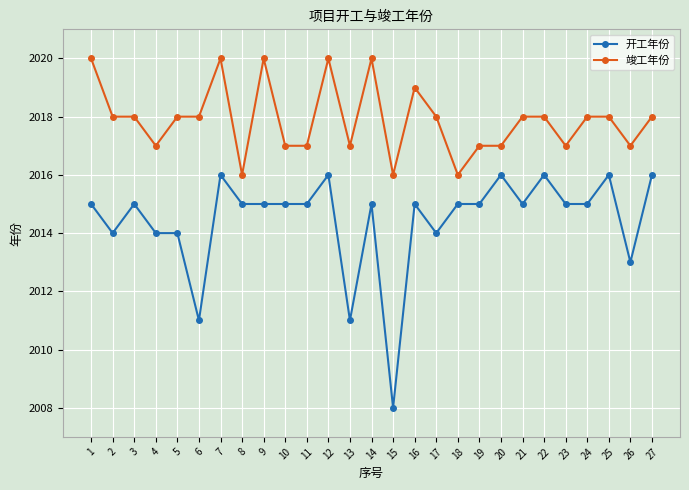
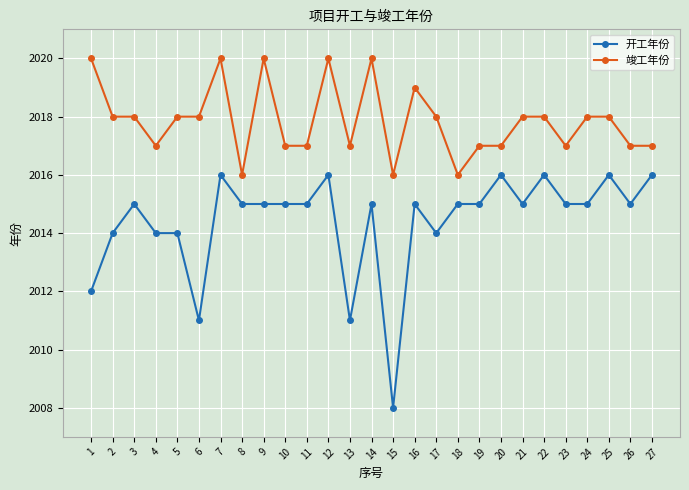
  {
    "开工年份": {
-     "1": 2015,
+     "1": 2012,
      "2": 2014,
      "3": 2015,
      "4": 2014,
      "5": 2014,
      "6": 2011,
      "7": 2016,
      "8": 2015,
      "9": 2015,
      "10": 2015,
      "11": 2015,
      "12": 2016,
      "13": 2011,
      "14": 2015,
      "15": 2008,
      "16": 2015,
      "17": 2014,
      "18": 2015,
      "19": 2015,
      "20": 2016,
      "21": 2015,
      "22": 2016,
      "23": 2015,
      "24": 2015,
      "25": 2016,
-     "26": 2013,
+     "26": 2015,
      "27": 2016
    },
    "竣工年份": {
      "1": 2020,
      "2": 2018,
      "3": 2018,
      "4": 2017,
      "5": 2018,
      "6": 2018,
      "7": 2020,
      "8": 2016,
      "9": 2020,
      "10": 2017,
      "11": 2017,
      "12": 2020,
      "13": 2017,
      "14": 2020,
      "15": 2016,
      "16": 2019,
      "17": 2018,
      "18": 2016,
      "19": 2017,
      "20": 2017,
      "21": 2018,
      "22": 2018,
      "23": 2017,
      "24": 2018,
      "25": 2018,
      "26": 2017,
-     "27": 2018
+     "27": 2017
    }
  }
